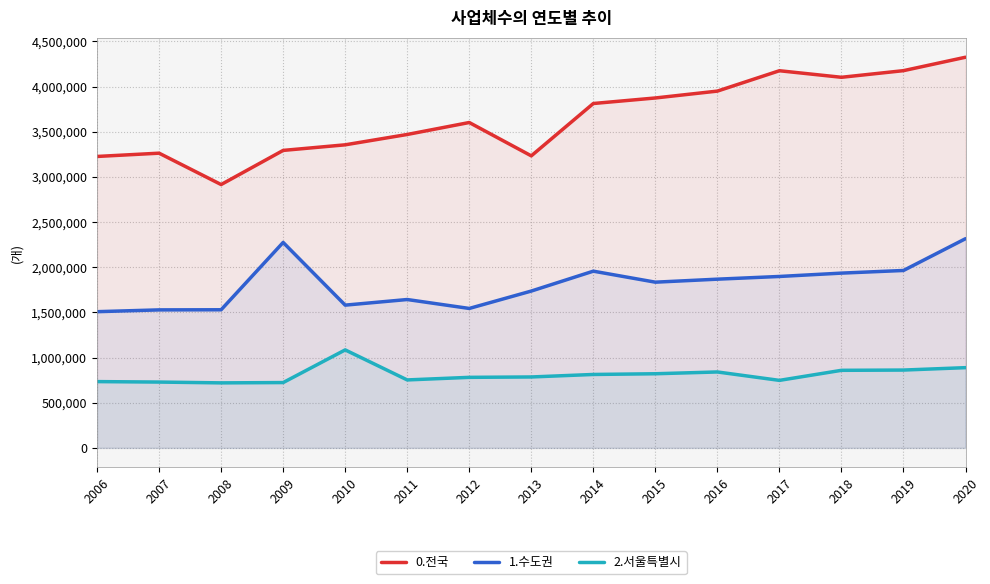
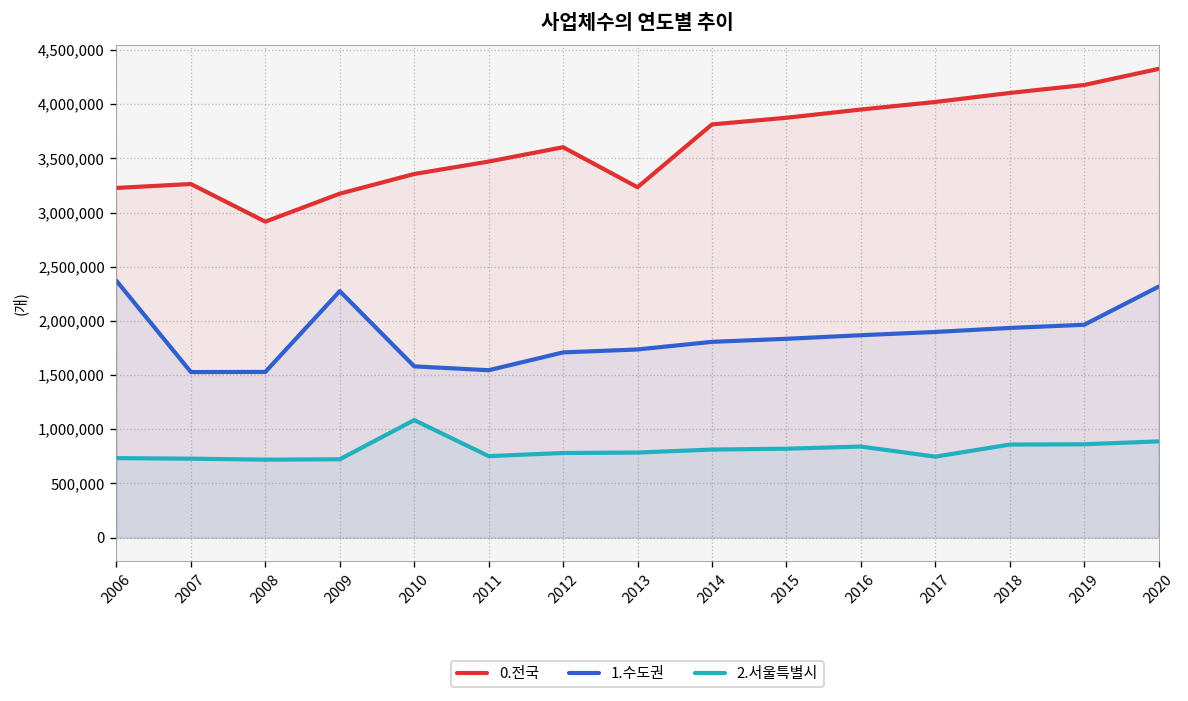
  {
    "0.전국": {
      "2006": "3,200,000",
      "2007": "3,300,000",
      "2008": "2,900,000",
-     "2009": "3,300,000",
+     "2009": "3,200,000",
      "2010": "3,400,000",
      "2011": "3,500,000",
      "2012": "3,600,000",
      "2013": "3,200,000",
      "2014": "3,800,000",
      "2015": "3,900,000",
      "2016": "4,000,000",
-     "2017": "4,200,000",
+     "2017": "4,000,000",
      "2018": "4,100,000",
      "2019": "4,200,000",
      "2020": "4,300,000"
    },
    "1.수도권": {
-     "2006": "1,500,000",
+     "2006": "2,400,000",
      "2007": "1,500,000",
      "2008": "1,500,000",
      "2009": "2,300,000",
      "2010": "1,600,000",
-     "2011": "1,600,000",
-     "2012": "1,500,000",
+     "2011": "1,500,000",
+     "2012": "1,700,000",
      "2013": "1,700,000",
-     "2014": "2,000,000",
+     "2014": "1,800,000",
      "2015": "1,800,000",
      "2016": "1,900,000",
      "2017": "1,900,000",
      "2018": "1,900,000",
      "2019": "2,000,000",
      "2020": "2,300,000"
    },
    "2.서울특별시": {
      "2006": "700,000",
      "2007": "700,000",
      "2008": "700,000",
      "2009": "700,000",
      "2010": "1,100,000",
      "2011": "800,000",
      "2012": "800,000",
      "2013": "800,000",
      "2014": "800,000",
      "2015": "800,000",
      "2016": "800,000",
      "2017": "700,000",
      "2018": "900,000",
      "2019": "900,000",
      "2020": "900,000"
    }
  }
